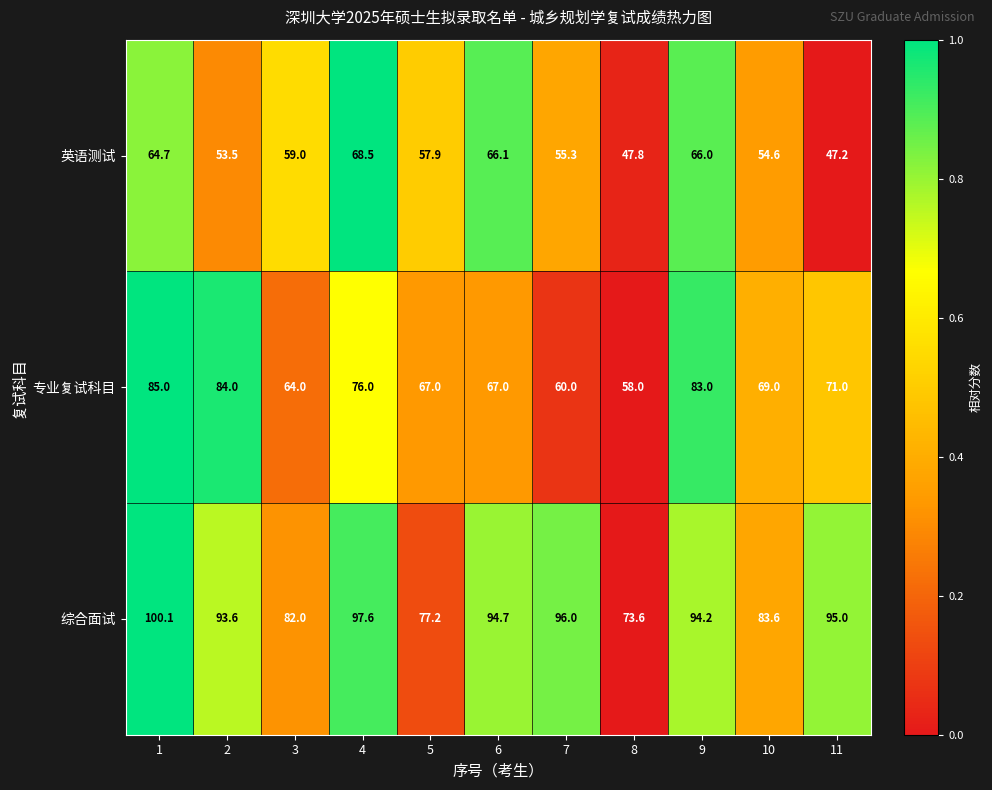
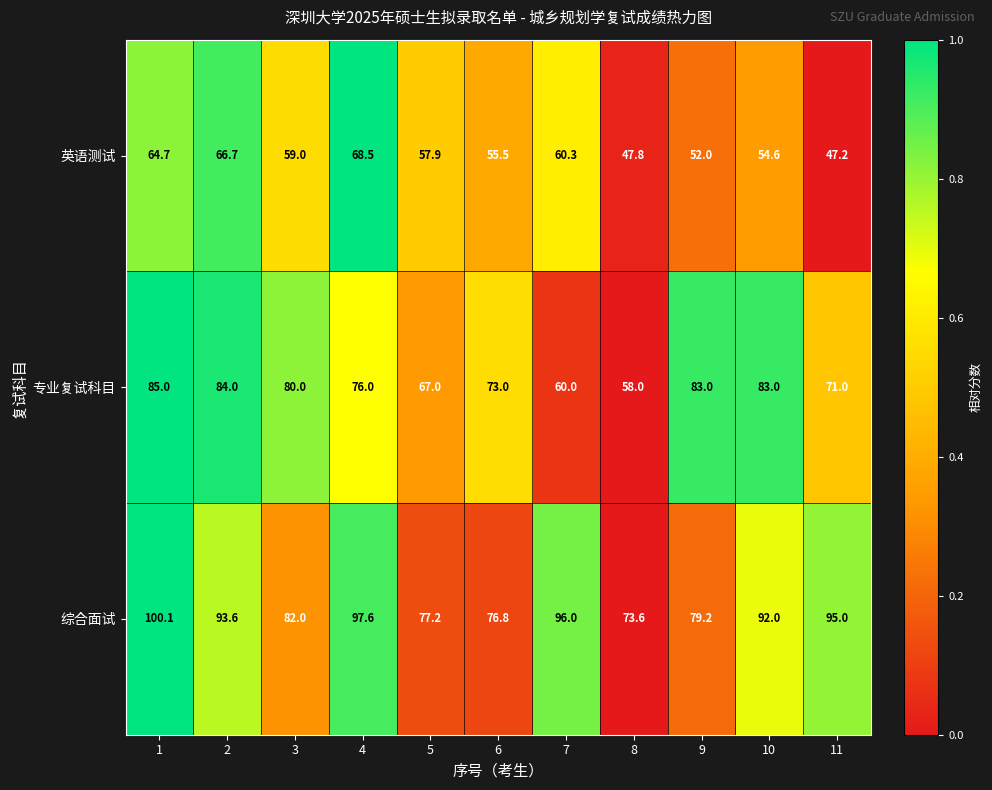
  {
    "英语测试": {
      "1": 64.7,
-     "2": 53.5,
+     "2": 66.7,
      "3": 59.0,
      "4": 68.5,
      "5": 57.9,
-     "6": 66.1,
-     "7": 55.3,
+     "6": 55.5,
+     "7": 60.3,
      "8": 47.8,
-     "9": 66.0,
+     "9": 52.0,
      "10": 54.6,
      "11": 47.2
    },
    "专业复试科目": {
      "1": 85.0,
      "2": 84.0,
-     "3": 64.0,
+     "3": 80.0,
      "4": 76.0,
      "5": 67.0,
-     "6": 67.0,
+     "6": 73.0,
      "7": 60.0,
      "8": 58.0,
      "9": 83.0,
-     "10": 69.0,
+     "10": 83.0,
      "11": 71.0
    },
    "综合面试": {
      "1": 100.1,
      "2": 93.6,
      "3": 82.0,
      "4": 97.6,
      "5": 77.2,
-     "6": 94.7,
+     "6": 76.8,
      "7": 96.0,
      "8": 73.6,
-     "9": 94.2,
-     "10": 83.6,
+     "9": 79.2,
+     "10": 92.0,
      "11": 95.0
    }
  }
